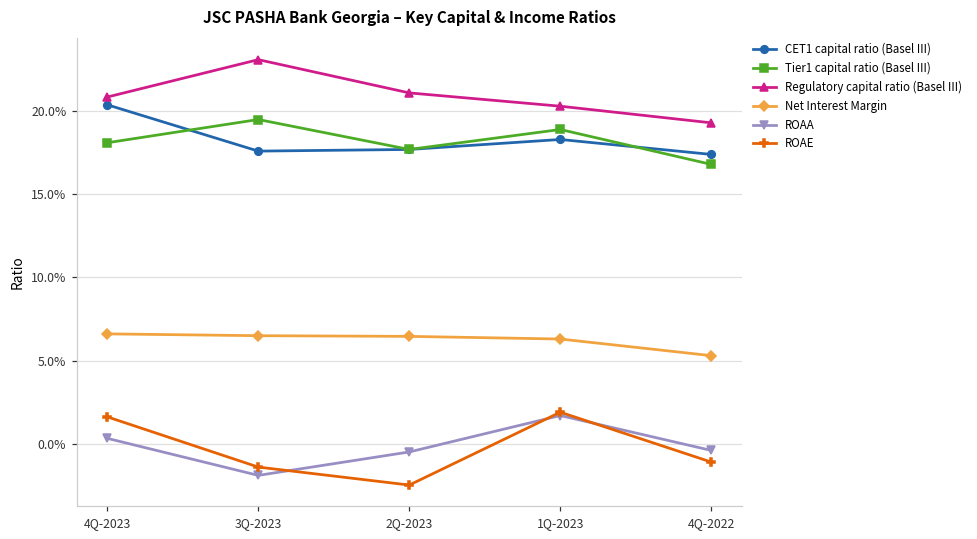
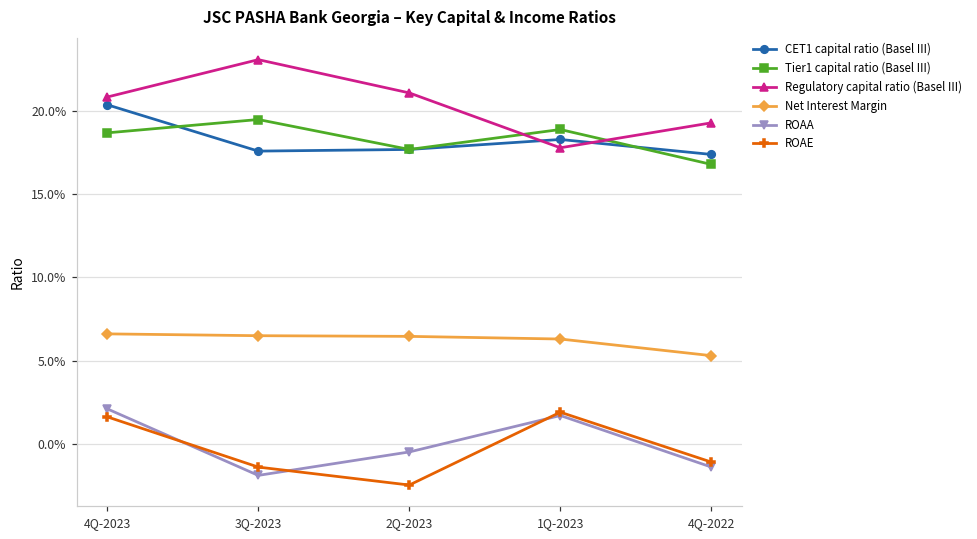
  {
    "CET1 capital ratio (Basel III)": {
      "4Q-2023": "20.4%",
      "3Q-2023": "17.6%",
      "1Q-2023": "18.3%",
      "4Q-2022": "17.4%"
    },
    "Tier1 capital ratio (Basel III)": {
-     "4Q-2023": "18.1%",
+     "4Q-2023": "18.7%",
      "3Q-2023": "19.5%",
      "1Q-2023": "18.9%",
      "4Q-2022": "16.8%"
    },
    "Regulatory capital ratio (Basel III)": {
      "4Q-2023": "20.9%",
      "3Q-2023": "23.1%",
      "2Q-2023": "21.1%",
-     "1Q-2023": "20.3%",
+     "1Q-2023": "17.8%",
      "4Q-2022": "19.3%"
    },
    "Net Interest Margin": {
      "4Q-2023": "6.6%",
      "3Q-2023": "6.5%",
      "2Q-2023": "6.5%",
      "1Q-2023": "6.3%",
      "4Q-2022": "5.3%"
    },
    "ROAA": {
-     "4Q-2023": "0.3%",
+     "4Q-2023": "2.1%",
      "3Q-2023": "-1.9%",
      "2Q-2023": "-0.5%",
      "1Q-2023": "1.7%",
-     "4Q-2022": "-0.4%"
+     "4Q-2022": "-1.4%"
    },
    "ROAE": {
      "4Q-2023": "1.6%",
      "3Q-2023": "-1.4%",
      "2Q-2023": "-2.5%",
      "1Q-2023": "1.9%",
      "4Q-2022": "-1.1%"
    }
  }
